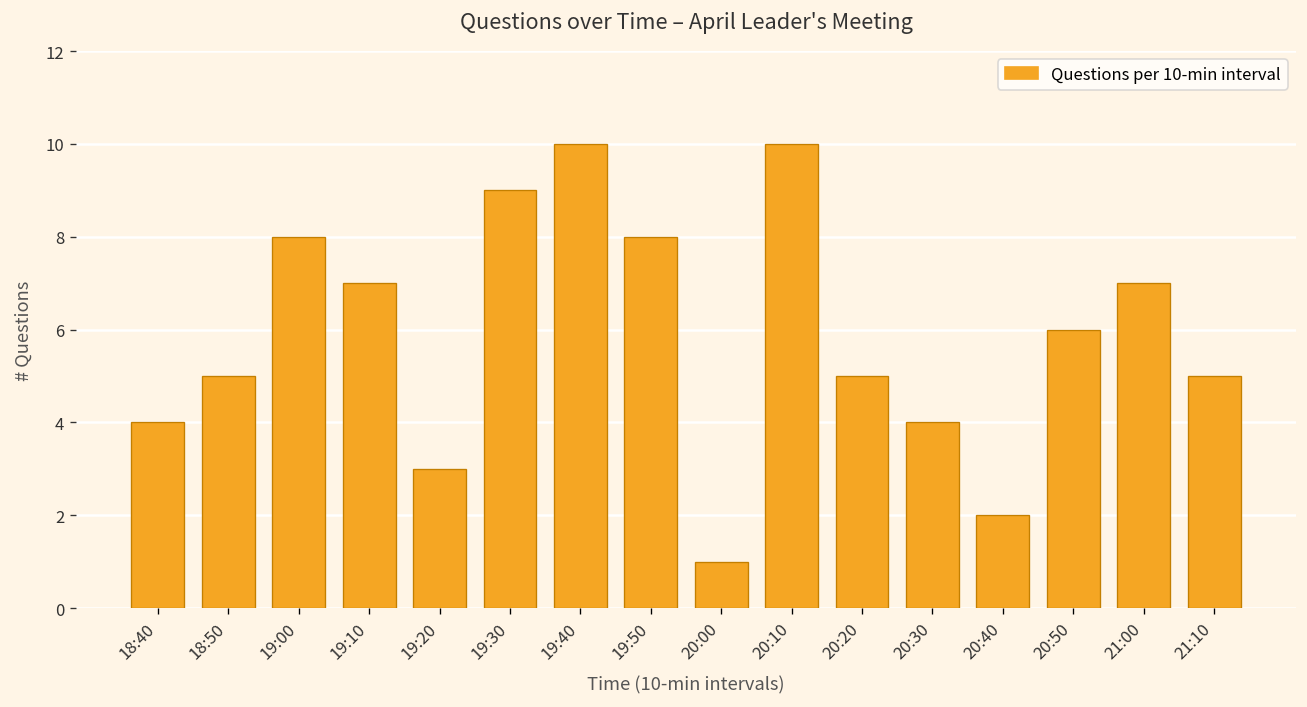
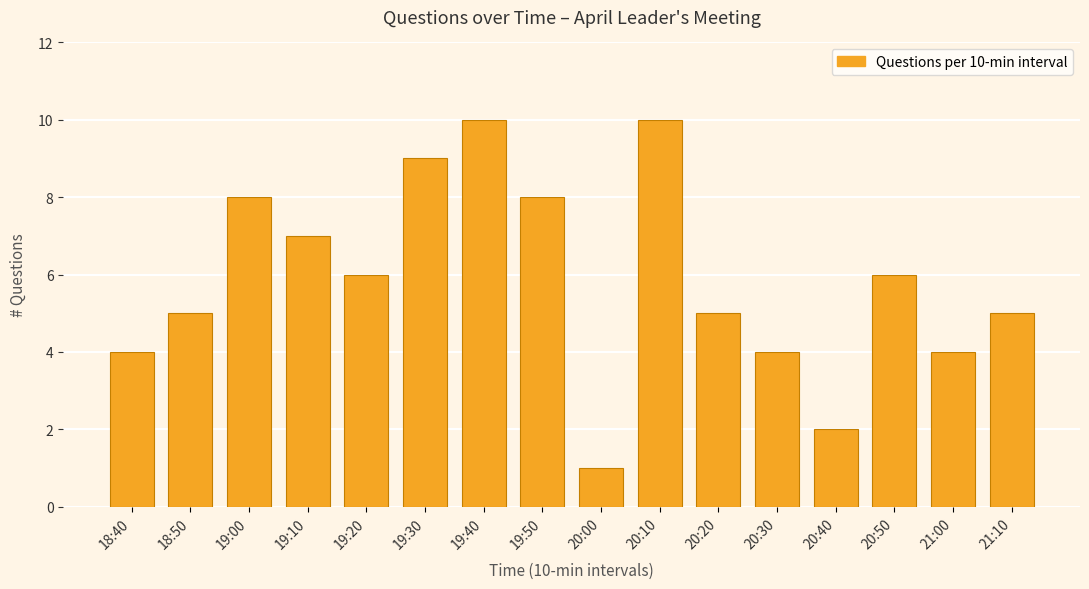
  {
    "18:40": 4,
    "18:50": 5,
    "19:00": 8,
    "19:10": 7,
-   "19:20": 3,
+   "19:20": 6,
    "19:30": 9,
    "19:40": 10,
    "19:50": 8,
    "20:00": 1,
    "20:10": 10,
    "20:20": 5,
    "20:30": 4,
    "20:40": 2,
    "20:50": 6,
-   "21:00": 7,
+   "21:00": 4,
    "21:10": 5
  }
